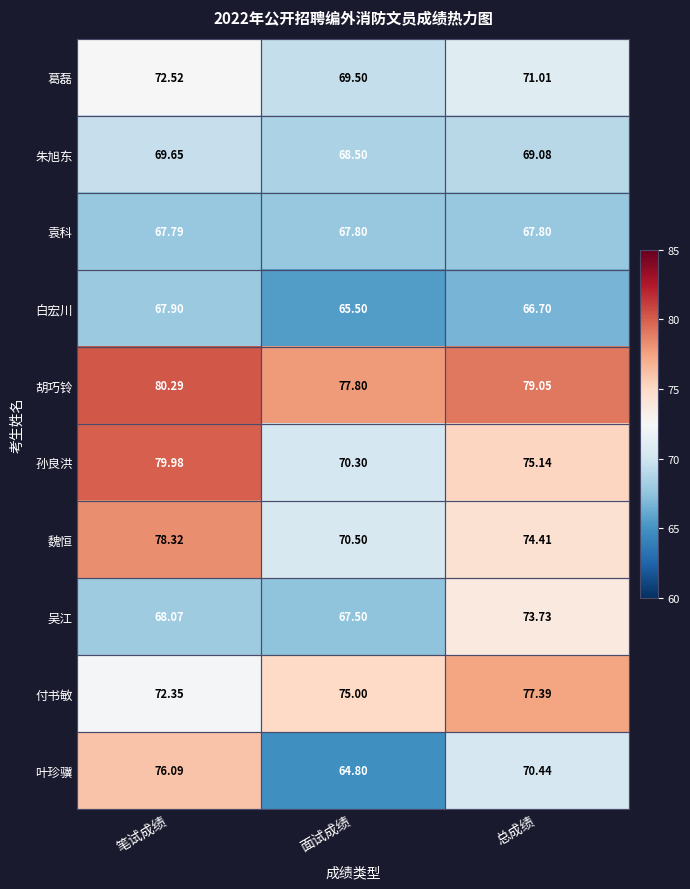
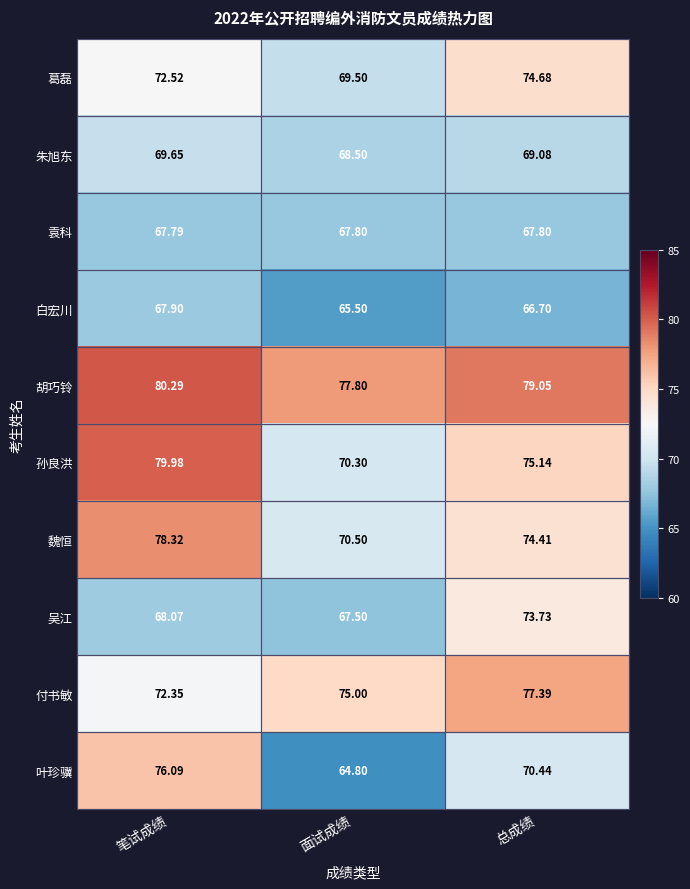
  {
    "葛磊": {
      "笔试成绩": 72.52,
      "面试成绩": 69.50,
-     "总成绩": 71.01
+     "总成绩": 74.68
    },
    "朱旭东": {
      "笔试成绩": 69.65,
      "面试成绩": 68.50,
      "总成绩": 69.08
    },
    "袁科": {
      "笔试成绩": 67.79,
      "面试成绩": 67.80,
      "总成绩": 67.80
    },
    "白宏川": {
      "笔试成绩": 67.90,
      "面试成绩": 65.50,
      "总成绩": 66.70
    },
    "胡巧铃": {
      "笔试成绩": 80.29,
      "面试成绩": 77.80,
      "总成绩": 79.05
    },
    "孙良洪": {
      "笔试成绩": 79.98,
      "面试成绩": 70.30,
      "总成绩": 75.14
    },
    "魏恒": {
      "笔试成绩": 78.32,
      "面试成绩": 70.50,
      "总成绩": 74.41
    },
    "吴江": {
      "笔试成绩": 68.07,
      "面试成绩": 67.50,
      "总成绩": 73.73
    },
    "付书敏": {
      "笔试成绩": 72.35,
      "面试成绩": 75.00,
      "总成绩": 77.39
    },
    "叶珍骥": {
      "笔试成绩": 76.09,
      "面试成绩": 64.80,
      "总成绩": 70.44
    }
  }
